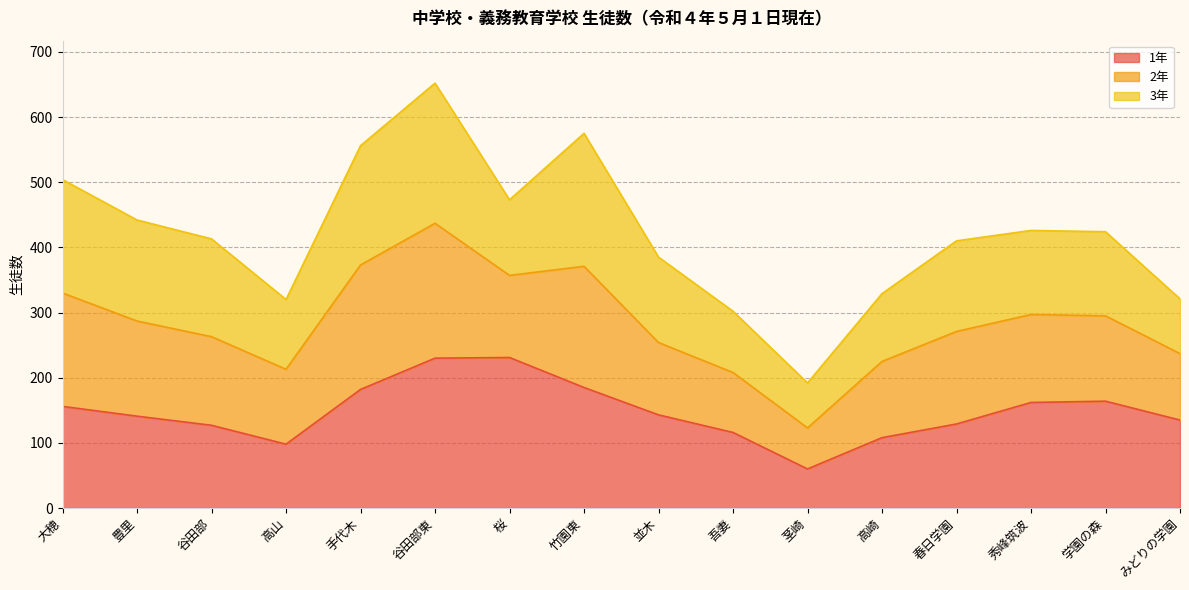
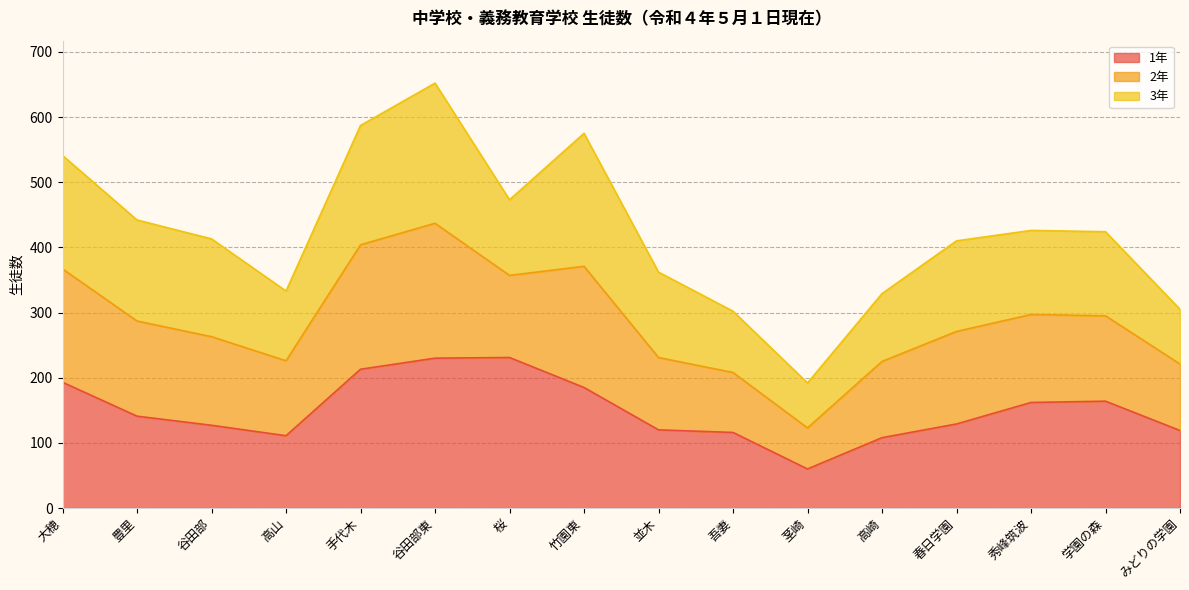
  {
    "1年": {
-     "大穂": 160,
+     "大穂": 190,
      "豊里": 140,
      "谷田部": 130,
-     "高山": 100,
-     "手代木": 180,
+     "高山": 110,
+     "手代木": 210,
      "谷田部東": 230,
      "桜": 230,
      "竹園東": 190,
-     "並木": 140,
+     "並木": 120,
      "吾妻": 120,
      "茎崎": 60,
      "高崎": 110,
      "春日学園": 130,
      "秀峰筑波": 160,
      "学園の森": 160,
-     "みどりの学園": 140
+     "みどりの学園": 120
    }
  }
